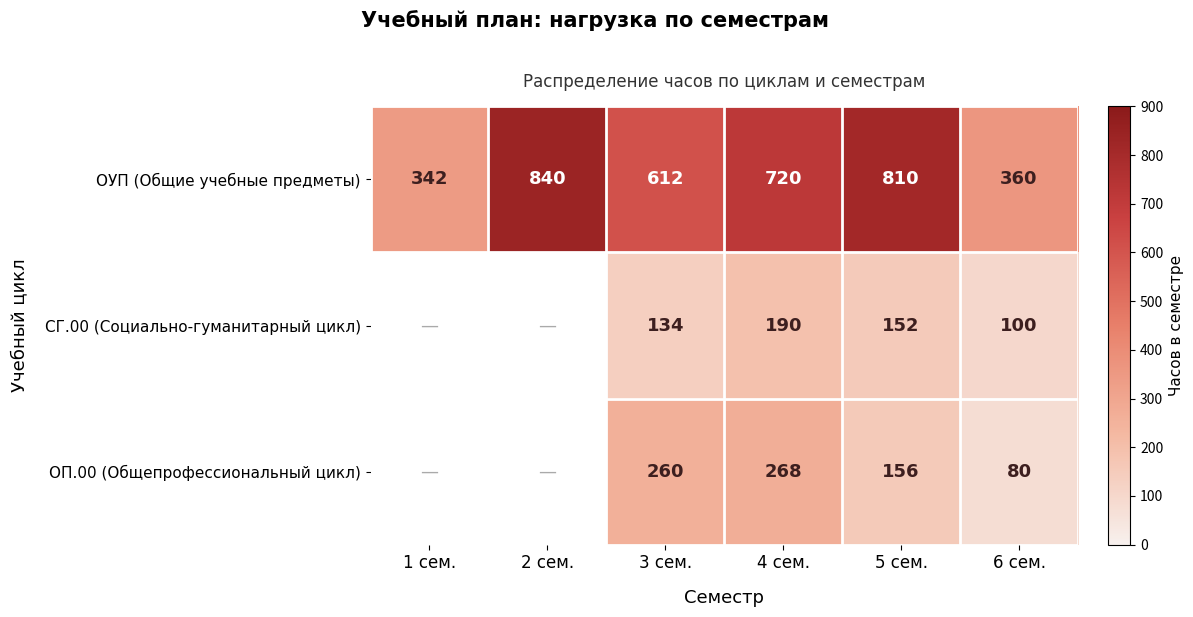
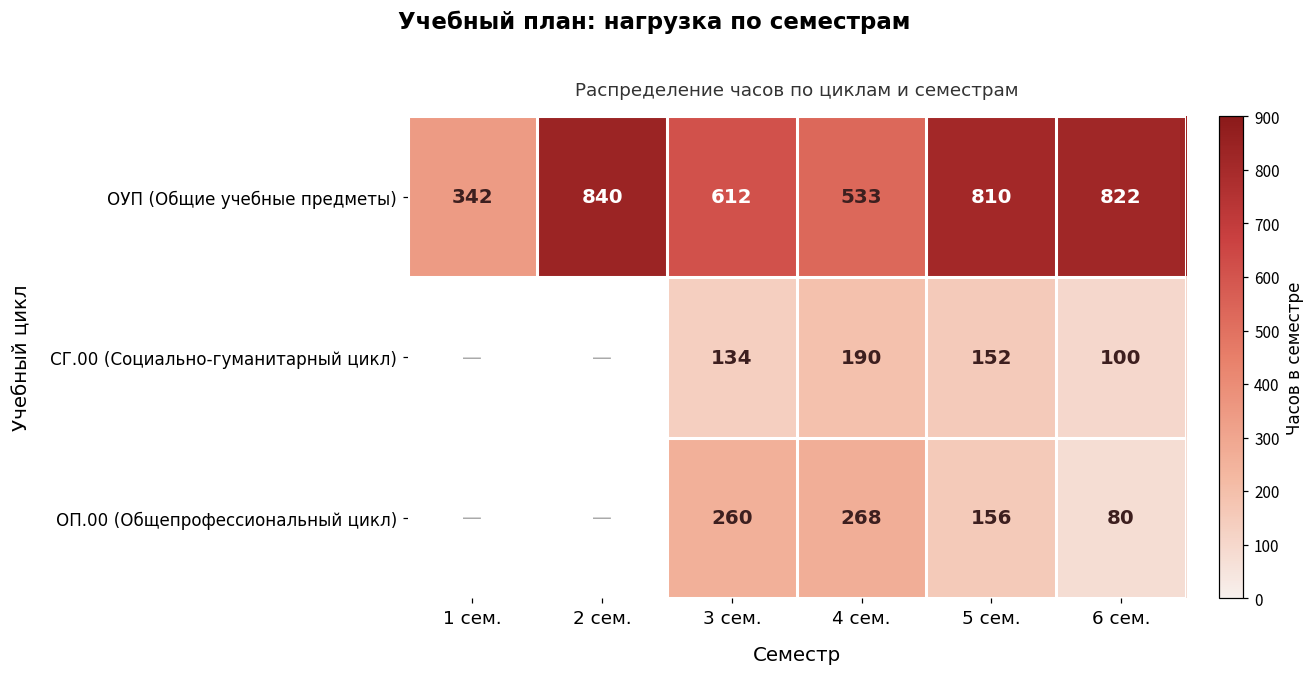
  {
    "ОУП (Общие учебные предметы)": {
      "1 сем.": 342,
      "2 сем.": 840,
      "3 сем.": 612,
-     "4 сем.": 720,
+     "4 сем.": 533,
      "5 сем.": 810,
-     "6 сем.": 360
+     "6 сем.": 822
    },
    "СГ.00 (Социально-гуманитарный цикл)": {
      "3 сем.": 134,
      "4 сем.": 190,
      "5 сем.": 152,
      "6 сем.": 100
    },
    "ОП.00 (Общепрофессиональный цикл)": {
      "3 сем.": 260,
      "4 сем.": 268,
      "5 сем.": 156,
      "6 сем.": 80
    }
  }
